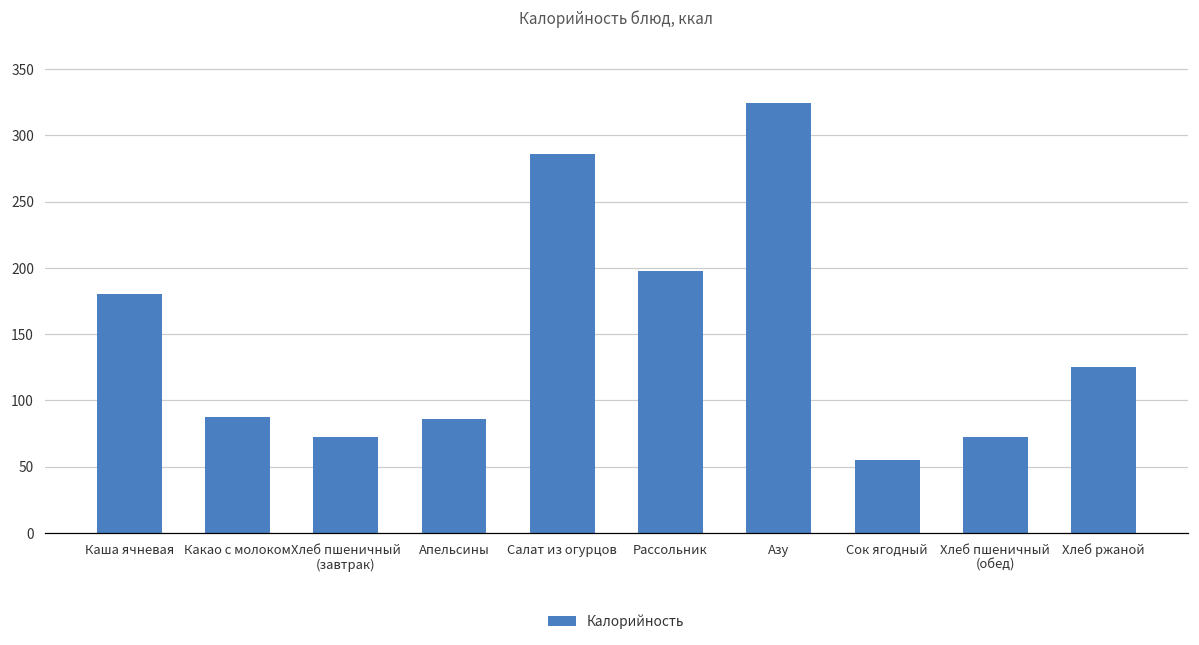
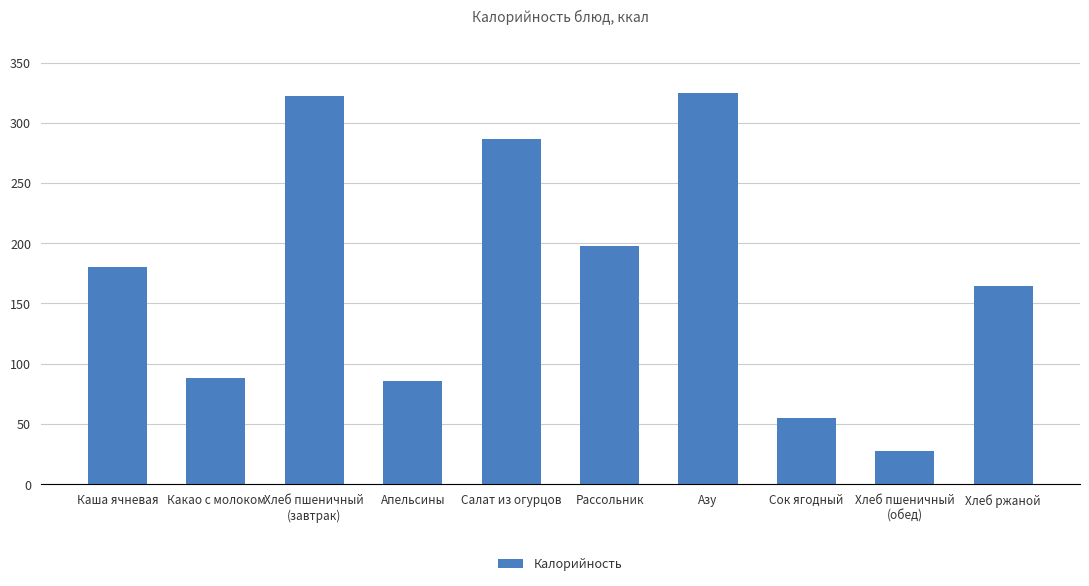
  {
    "Каша ячневая": 181,
    "Какао с молоком": 88,
-   "Хлеб пшеничный (завтрак)": 73,
+   "Хлеб пшеничный (завтрак)": 322,
    "Апельсины": 86,
    "Салат из огурцов": 286,
    "Рассольник": 198,
    "Азу": 325,
    "Сок ягодный": 55,
-   "Хлеб пшеничный (обед)": 73,
-   "Хлеб ржаной": 125
+   "Хлеб пшеничный (обед)": 27,
+   "Хлеб ржаной": 165
  }
